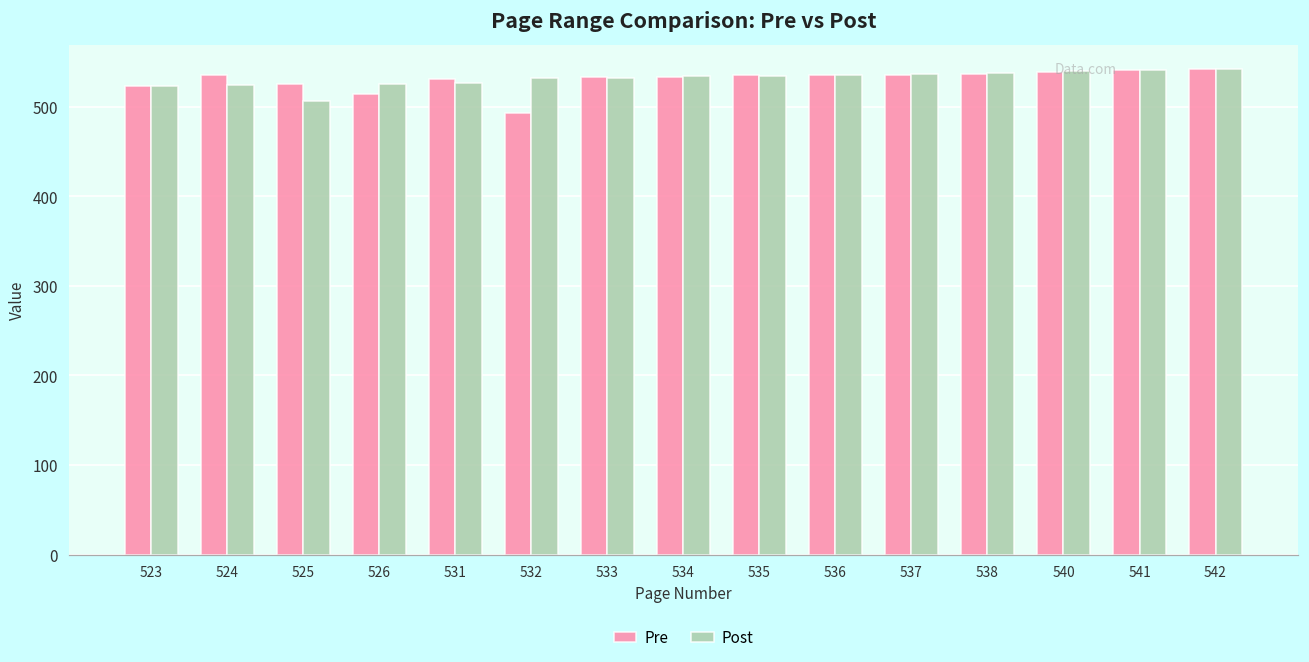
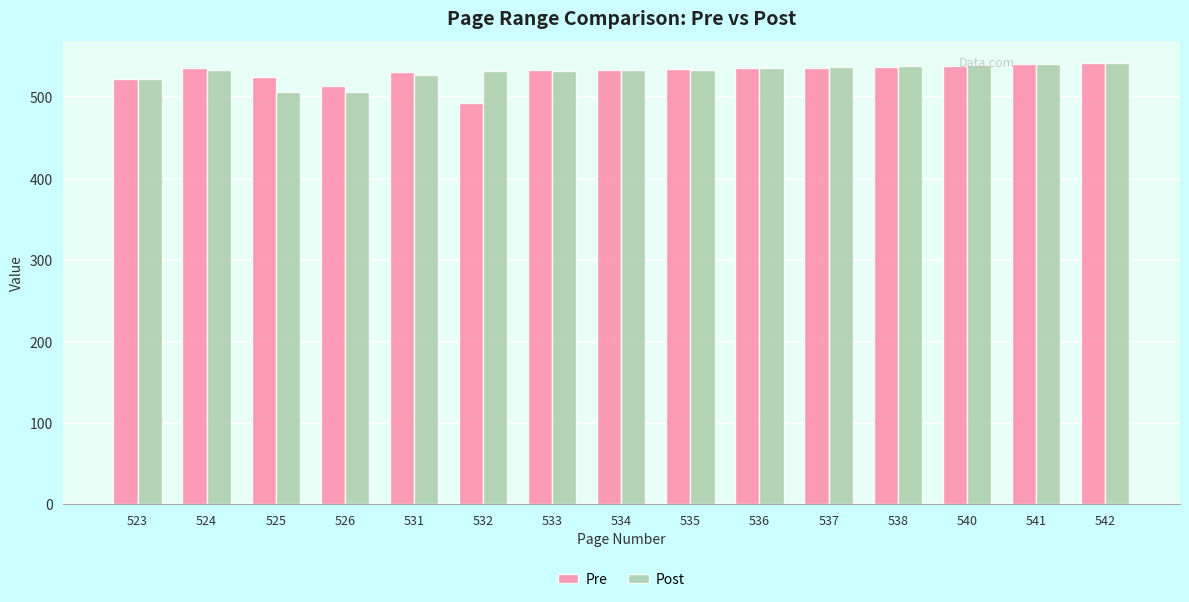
  {
    "Pre": {
      "523": 520,
      "524": 540,
      "525": 530,
      "526": 510,
      "531": 530,
      "532": 490,
      "533": 530,
      "534": 530,
      "535": 540,
      "536": 540,
      "537": 540,
      "538": 540,
      "540": 540,
      "541": 540,
      "542": 540
    },
    "Post": {
      "523": 520,
-     "524": 520,
+     "524": 530,
      "525": 510,
-     "526": 530,
+     "526": 510,
      "531": 530,
      "532": 530,
      "533": 530,
      "534": 530,
      "535": 530,
      "536": 540,
      "537": 540,
      "538": 540,
      "540": 540,
      "541": 540,
      "542": 540
    }
  }
